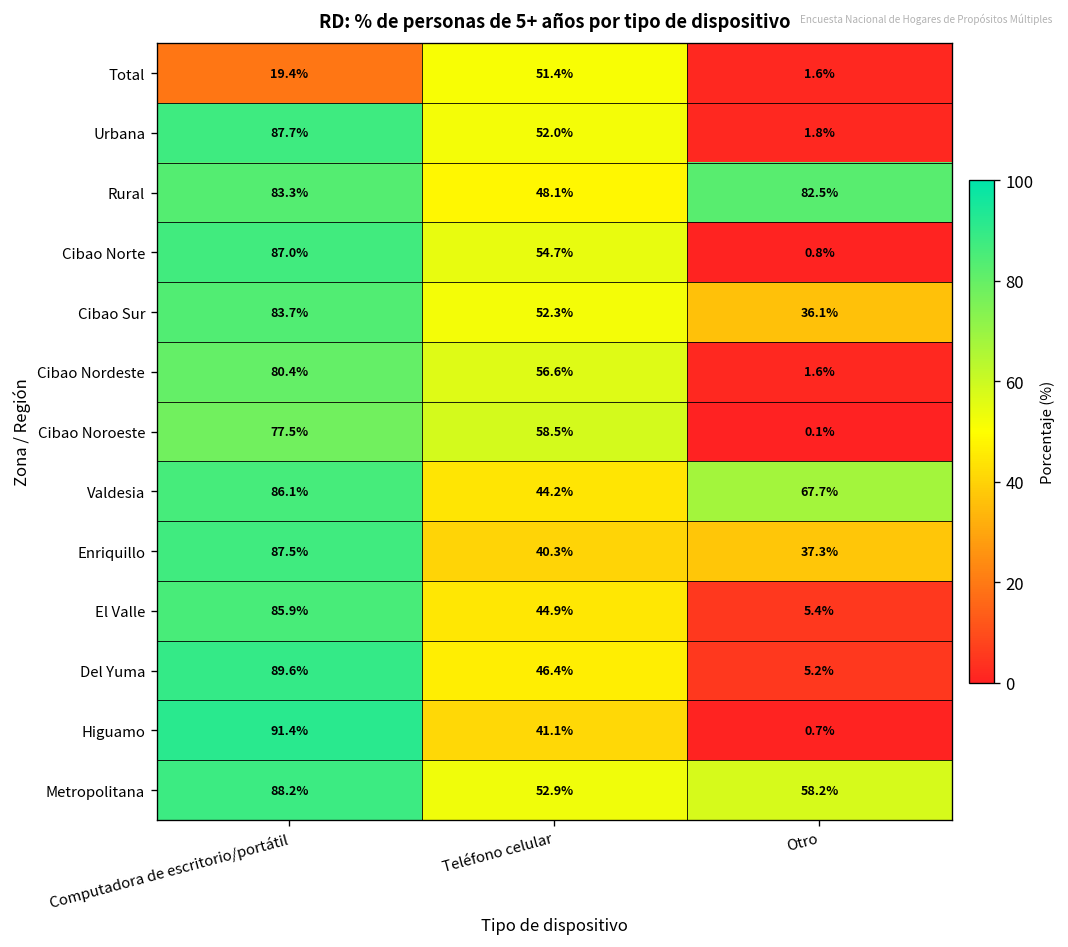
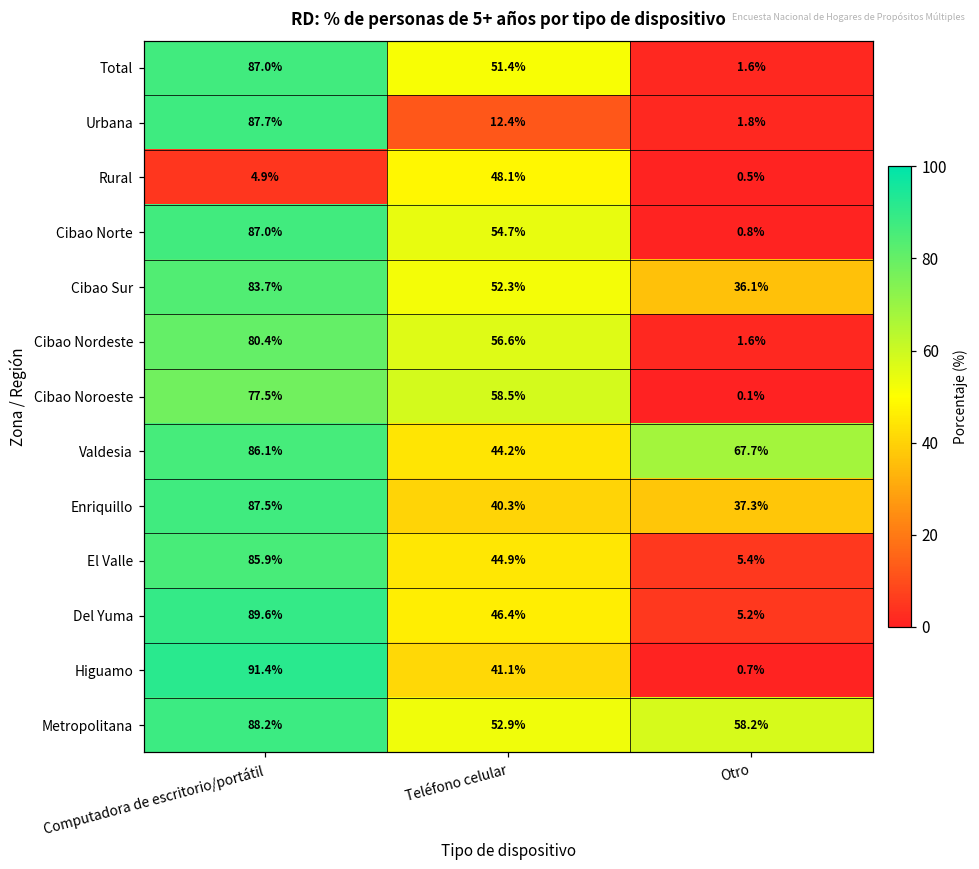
  {
    "Total": {
-     "Computadora de escritorio/portátil": "19.4%",
+     "Computadora de escritorio/portátil": "87.0%",
      "Teléfono celular": "51.4%",
      "Otro": "1.6%"
    },
    "Urbana": {
      "Computadora de escritorio/portátil": "87.7%",
-     "Teléfono celular": "52.0%",
+     "Teléfono celular": "12.4%",
      "Otro": "1.8%"
    },
    "Rural": {
-     "Computadora de escritorio/portátil": "83.3%",
+     "Computadora de escritorio/portátil": "4.9%",
      "Teléfono celular": "48.1%",
-     "Otro": "82.5%"
+     "Otro": "0.5%"
    },
    "Cibao Norte": {
      "Computadora de escritorio/portátil": "87.0%",
      "Teléfono celular": "54.7%",
      "Otro": "0.8%"
    },
    "Cibao Sur": {
      "Computadora de escritorio/portátil": "83.7%",
      "Teléfono celular": "52.3%",
      "Otro": "36.1%"
    },
    "Cibao Nordeste": {
      "Computadora de escritorio/portátil": "80.4%",
      "Teléfono celular": "56.6%",
      "Otro": "1.6%"
    },
    "Cibao Noroeste": {
      "Computadora de escritorio/portátil": "77.5%",
      "Teléfono celular": "58.5%",
      "Otro": "0.1%"
    },
    "Valdesia": {
      "Computadora de escritorio/portátil": "86.1%",
      "Teléfono celular": "44.2%",
      "Otro": "67.7%"
    },
    "Enriquillo": {
      "Computadora de escritorio/portátil": "87.5%",
      "Teléfono celular": "40.3%",
      "Otro": "37.3%"
    },
    "El Valle": {
      "Computadora de escritorio/portátil": "85.9%",
      "Teléfono celular": "44.9%",
      "Otro": "5.4%"
    },
    "Del Yuma": {
      "Computadora de escritorio/portátil": "89.6%",
      "Teléfono celular": "46.4%",
      "Otro": "5.2%"
    },
    "Higuamo": {
      "Computadora de escritorio/portátil": "91.4%",
      "Teléfono celular": "41.1%",
      "Otro": "0.7%"
    },
    "Metropolitana": {
      "Computadora de escritorio/portátil": "88.2%",
      "Teléfono celular": "52.9%",
      "Otro": "58.2%"
    }
  }
